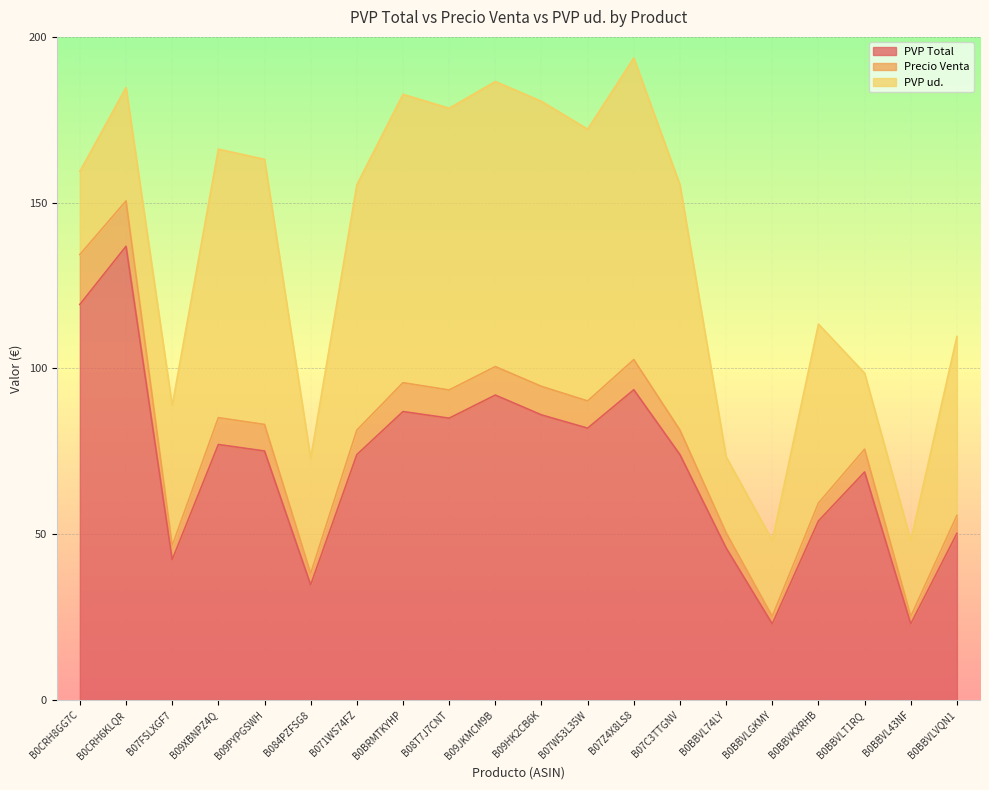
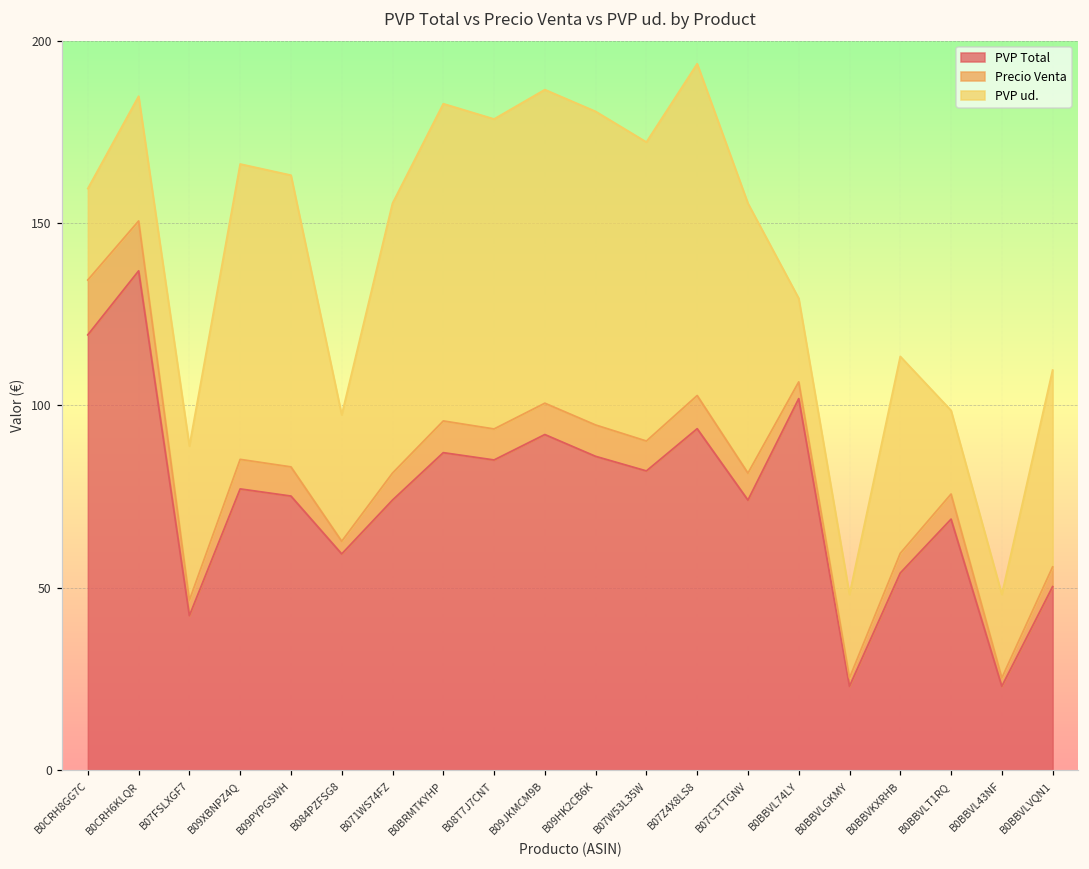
  {
    "PVP Total": {
      "B0CRH8GG7C": 119,
      "B0CRH6KLQR": 137,
      "B07FSLXGF7": 42,
      "B09XBNPZ4Q": 77,
      "B09PYPGSWH": 75,
-     "B084PZFSG8": 35,
+     "B084PZFSG8": 59,
      "B071WS74FZ": 74,
      "B0BRMTKYHP": 87,
      "B08T7J7CNT": 85,
      "B09JKMCM9B": 92,
      "B09HK2CB6K": 86,
      "B07W53L35W": 82,
      "B07Z4X8LS8": 94,
      "B07C3TTGNV": 74,
-     "B0BBVL74LY": 46,
+     "B0BBVL74LY": 102,
      "B0BBVLGKMY": 23,
      "B0BBVKXRHB": 54,
      "B0BBVLT1RQ": 69,
      "B0BBVL43NF": 23,
      "B0BBVLVQN1": 50
    }
  }
